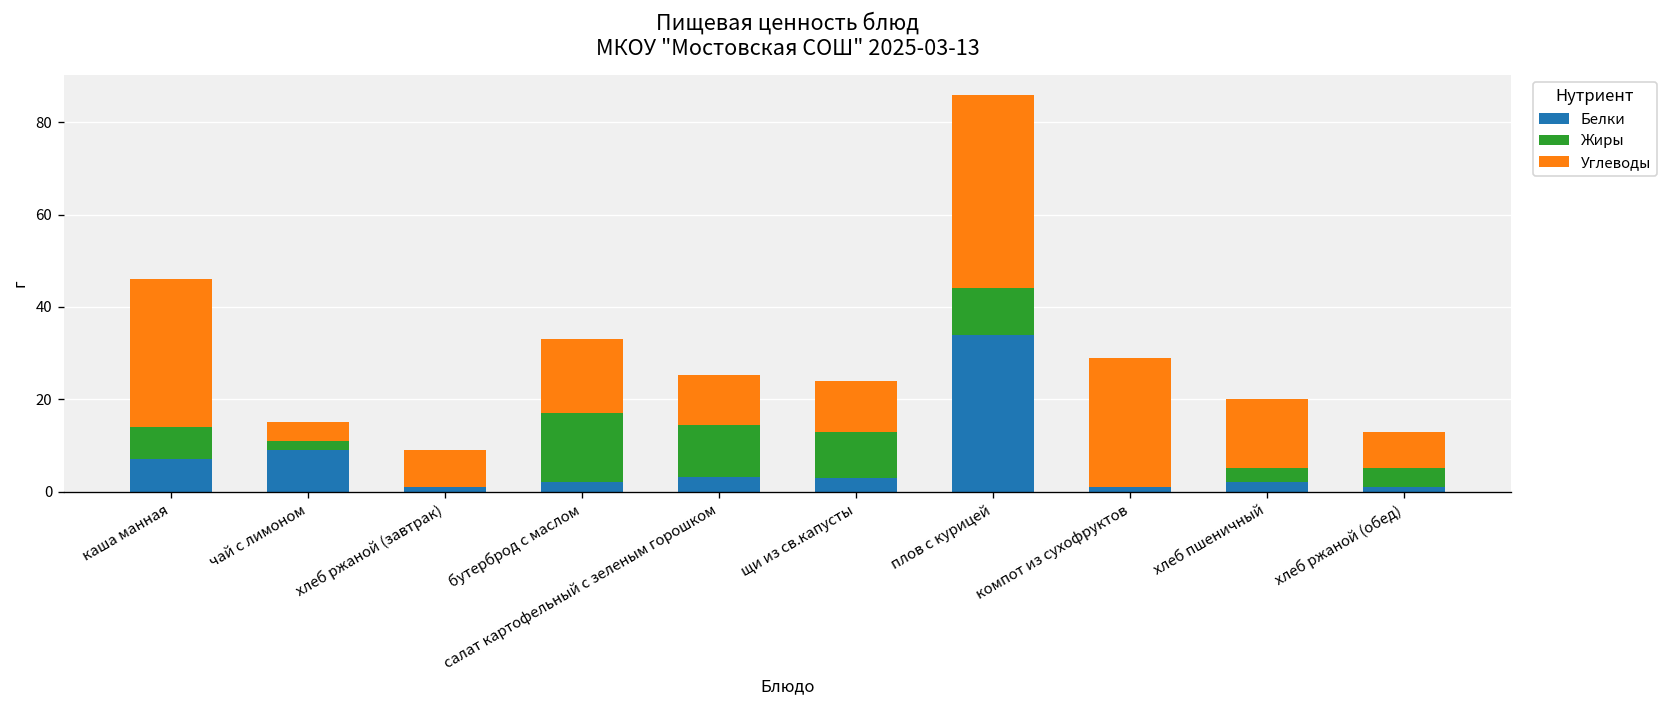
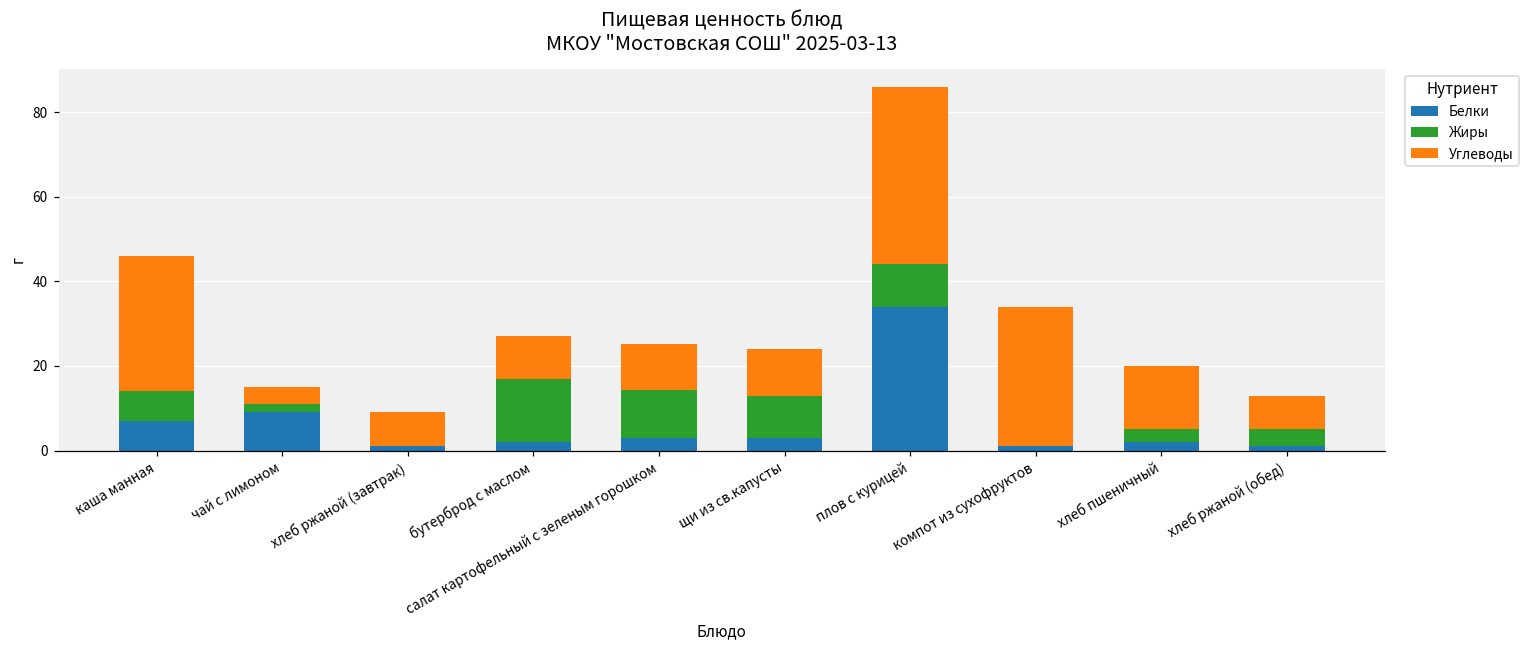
  {
    "Белки": {
      "каша манная": 7,
      "чай с лимоном": 9,
      "хлеб ржаной (завтрак)": 1,
      "бутерброд с маслом": 2,
      "салат картофельный с зеленым горошком": 3,
      "щи из св.капусты": 3,
      "плов с курицей": 34,
      "компот из сухофруктов": 1,
      "хлеб пшеничный": 2,
      "хлеб ржаной (обед)": 1
    },
    "Жиры": {
      "каша манная": 7,
      "чай с лимоном": 2,
      "хлеб ржаной (завтрак)": 0,
      "бутерброд с маслом": 15,
      "салат картофельный с зеленым горошком": 11,
      "щи из св.капусты": 10,
      "плов с курицей": 10,
      "компот из сухофруктов": 0,
      "хлеб пшеничный": 3,
      "хлеб ржаной (обед)": 4
    },
    "Углеводы": {
      "каша манная": 32,
      "чай с лимоном": 4,
      "хлеб ржаной (завтрак)": 8,
-     "бутерброд с маслом": 16,
+     "бутерброд с маслом": 10,
      "салат картофельный с зеленым горошком": 11,
      "щи из св.капусты": 11,
      "плов с курицей": 42,
-     "компот из сухофруктов": 28,
+     "компот из сухофруктов": 33,
      "хлеб пшеничный": 15,
      "хлеб ржаной (обед)": 8
    }
  }
